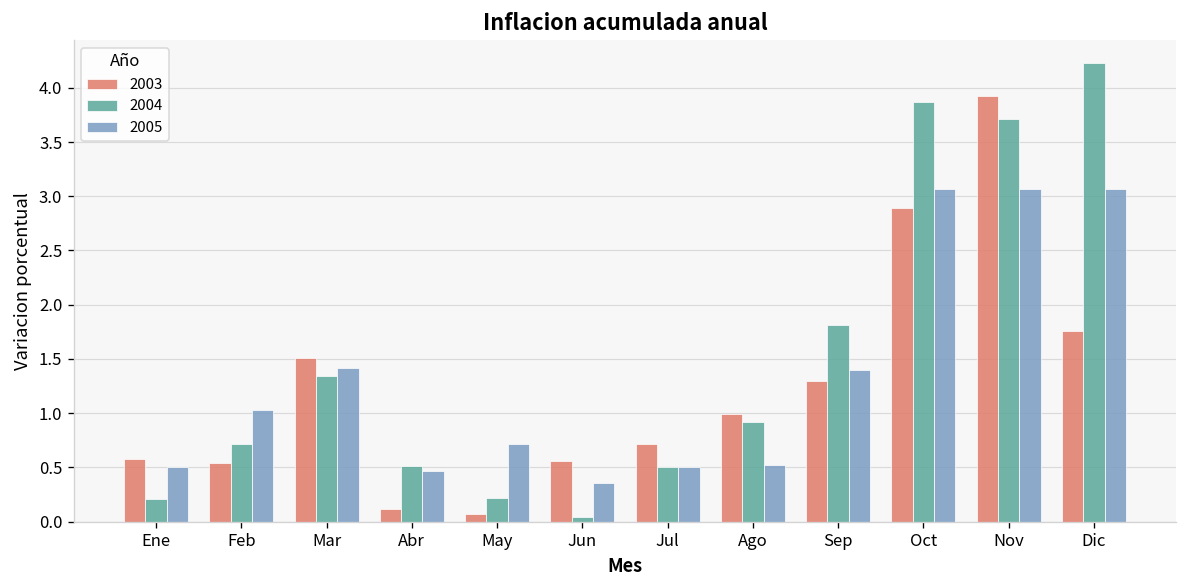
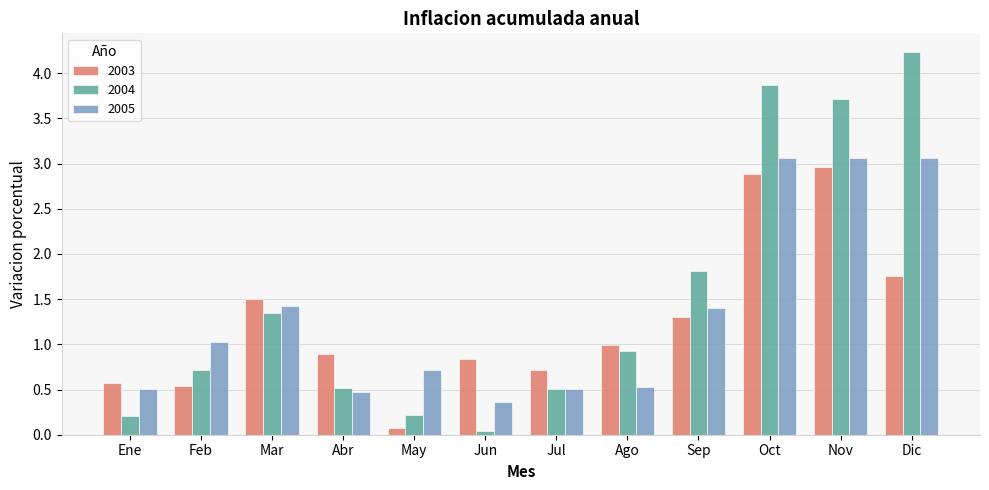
  {
    "2003": {
      "Ene": 0.6,
      "Feb": 0.5,
      "Mar": 1.5,
-     "Abr": 0.1,
+     "Abr": 0.9,
      "May": 0.1,
-     "Jun": 0.6,
+     "Jun": 0.8,
      "Jul": 0.7,
      "Ago": 1.0,
      "Sep": 1.3,
      "Oct": 2.9,
-     "Nov": 3.9,
+     "Nov": 3.0,
      "Dic": 1.8
    }
  }
